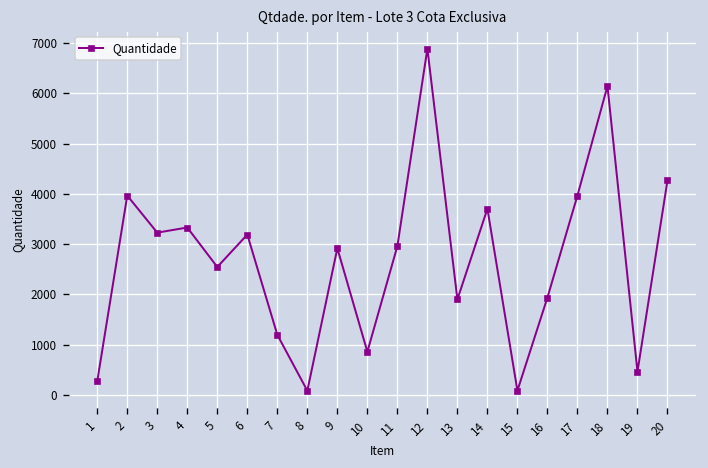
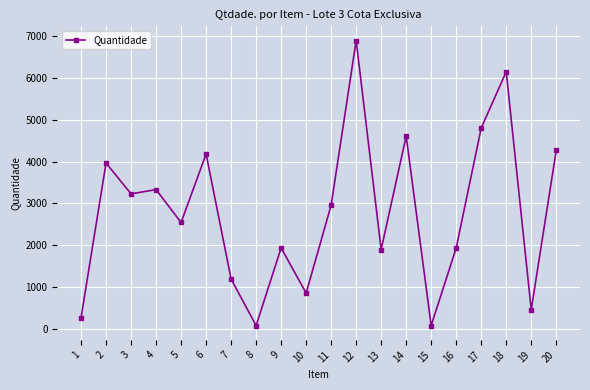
  {
    "1": 300,
    "2": 4000,
    "3": 3200,
    "4": 3300,
    "5": 2500,
-   "6": 3200,
+   "6": 4200,
    "7": 1200,
    "8": 100,
-   "9": 2900,
+   "9": 1900,
    "10": 900,
    "11": 3000,
    "12": 6900,
    "13": 1900,
-   "14": 3700,
+   "14": 4600,
    "15": 100,
    "16": 1900,
-   "17": 4000,
+   "17": 4800,
    "18": 6100,
    "19": 500,
    "20": 4300
  }
